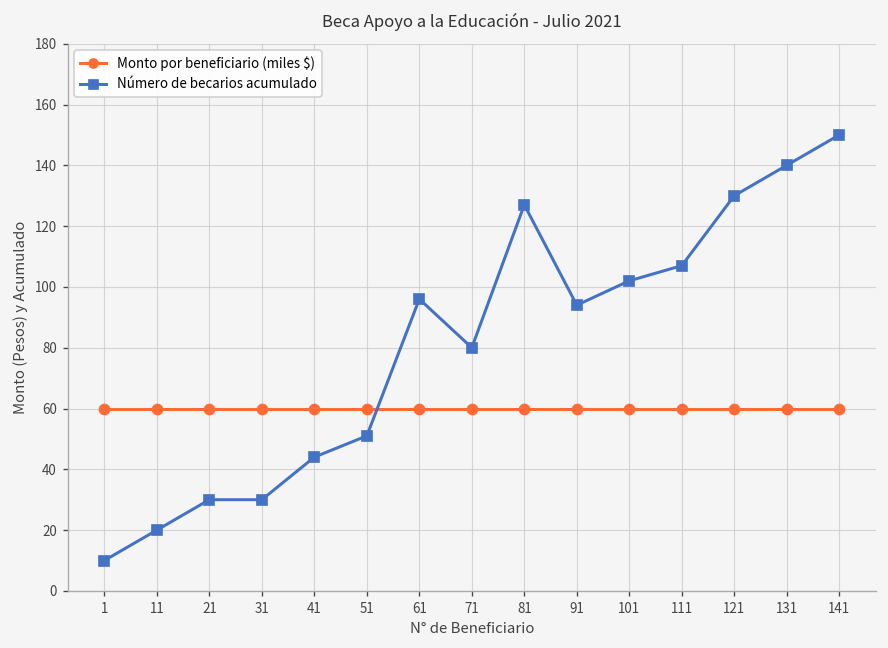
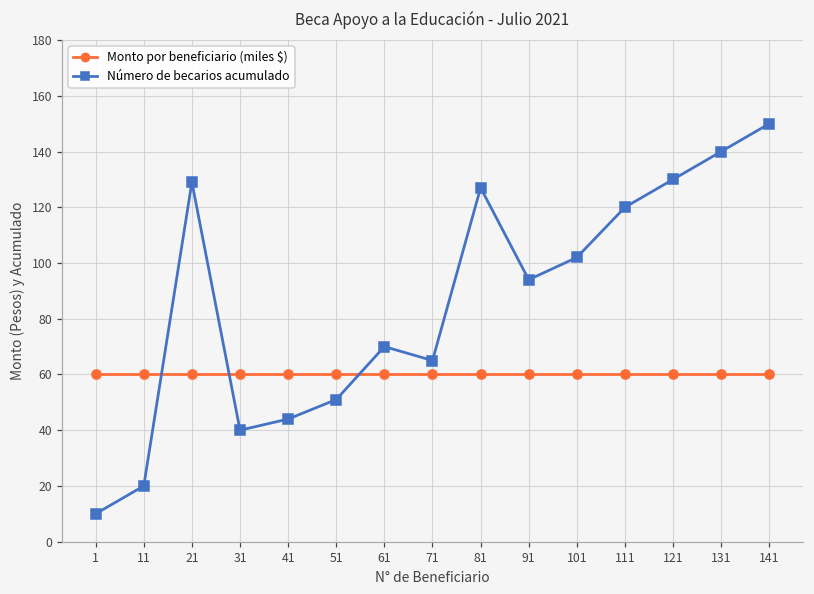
  {
    "Monto por beneficiario (miles $)": {
      "1": 60,
      "11": 60,
      "21": 60,
      "31": 60,
      "41": 60,
      "51": 60,
      "61": 60,
      "71": 60,
      "81": 60,
      "91": 60,
      "101": 60,
      "111": 60,
      "121": 60,
      "131": 60,
      "141": 60
    },
    "Número de becarios acumulado": {
      "1": 10,
      "11": 20,
-     "21": 30,
-     "31": 30,
+     "21": 129,
+     "31": 40,
      "41": 44,
      "51": 51,
-     "61": 96,
-     "71": 80,
+     "61": 70,
+     "71": 65,
      "81": 127,
      "91": 94,
      "101": 102,
-     "111": 107,
+     "111": 120,
      "121": 130,
      "131": 140,
      "141": 150
    }
  }
